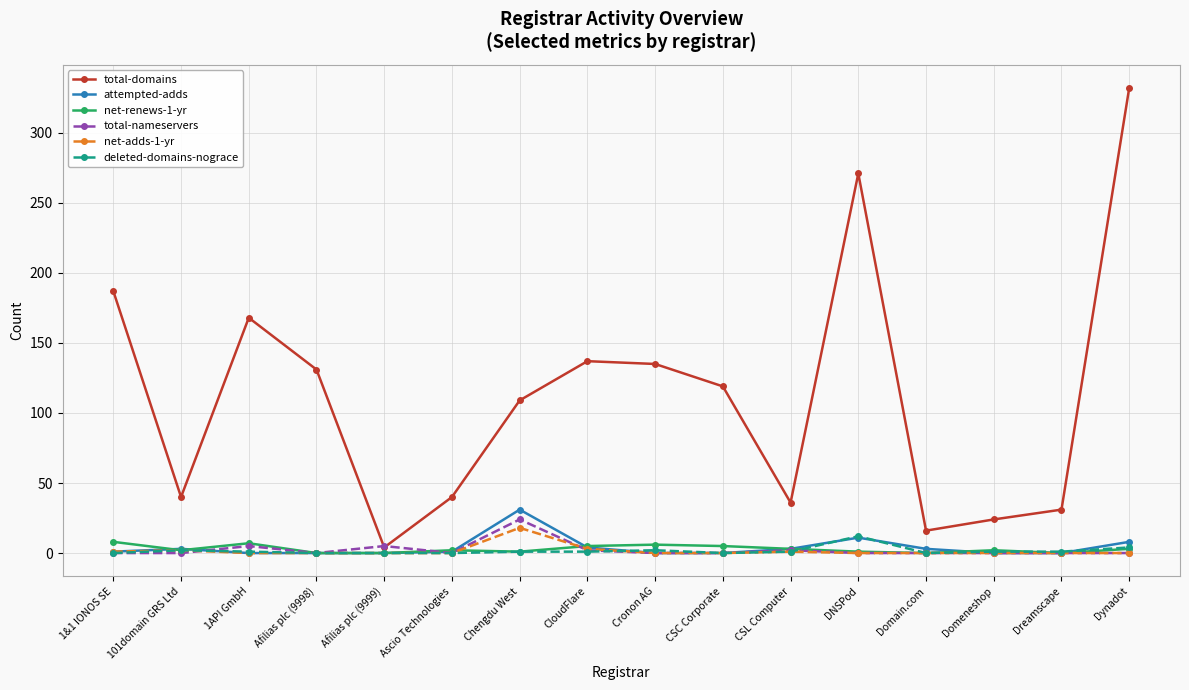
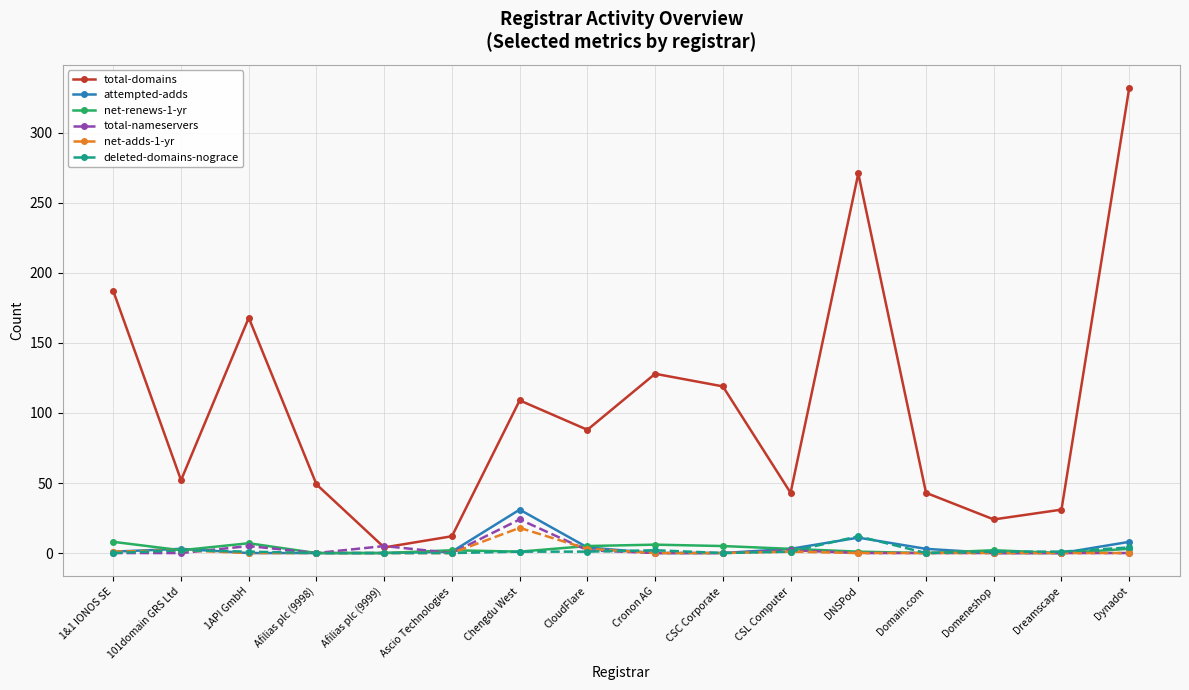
  {
    "total-domains": {
      "1&1 IONOS SE": 187,
-     "101domain GRS Ltd": 40,
+     "101domain GRS Ltd": 52,
      "1API GmbH": 168,
-     "Afilias plc (9998)": 131,
-     "Ascio Technologies": 40,
+     "Afilias plc (9998)": 49,
+     "Ascio Technologies": 12,
      "Chengdu West": 109,
-     "CloudFlare": 137,
-     "Cronon AG": 135,
+     "CloudFlare": 88,
+     "Cronon AG": 128,
      "CSC Corporate": 119,
-     "CSL Computer": 36,
+     "CSL Computer": 43,
      "DNSPod": 271,
-     "Domain.com": 16,
+     "Domain.com": 43,
      "Domeneshop": 24,
      "Dreamscape": 31,
      "Dynadot": 332
    },
    "attempted-adds": {
      "Chengdu West": 31,
      "Domain.com": 3,
      "Dynadot": 8
    },
    "total-nameservers": {
      "101domain GRS Ltd": 0,
      "1API GmbH": 5,
      "Chengdu West": 24
    },
    "net-adds-1-yr": {
      "Chengdu West": 18
    }
  }
